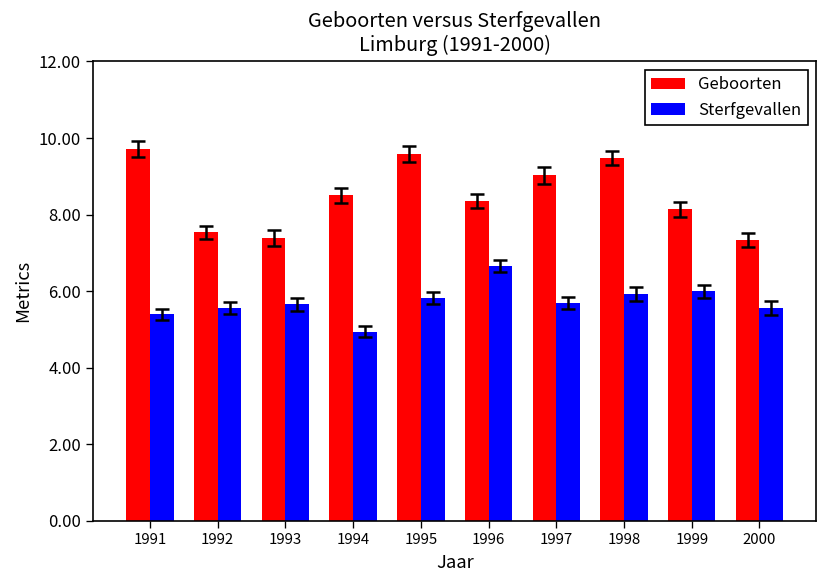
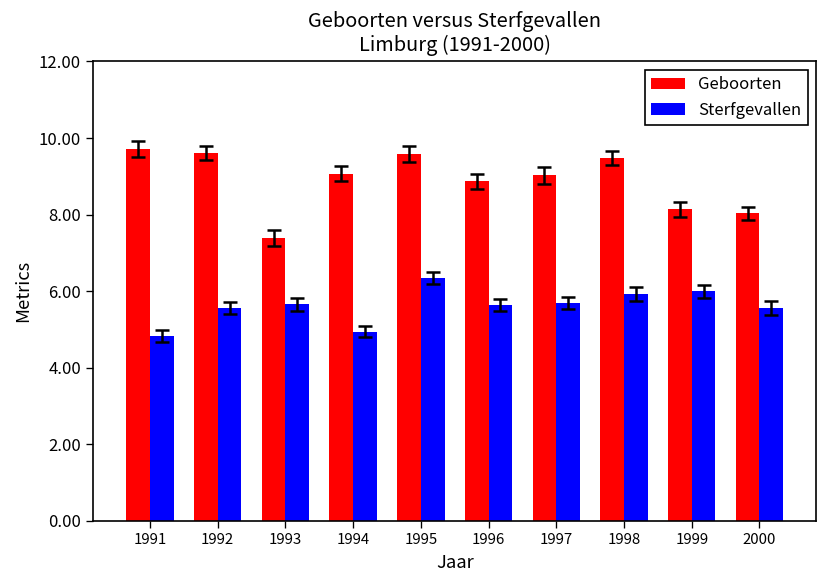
  {
    "Geboorten": {
      "1991": 9.7,
-     "1992": 7.5,
+     "1992": 9.6,
      "1993": 7.4,
-     "1994": 8.5,
+     "1994": 9.1,
      "1995": 9.6,
-     "1996": 8.4,
+     "1996": 8.9,
      "1997": 9.0,
      "1998": 9.5,
      "1999": 8.1,
-     "2000": 7.3
+     "2000": 8.0
    },
    "Sterfgevallen": {
-     "1991": 5.4,
+     "1991": 4.8,
      "1992": 5.6,
      "1993": 5.7,
      "1994": 4.9,
-     "1995": 5.8,
-     "1996": 6.7,
+     "1995": 6.3,
+     "1996": 5.6,
      "1997": 5.7,
      "1998": 5.9,
      "1999": 6.0,
      "2000": 5.6
    }
  }
